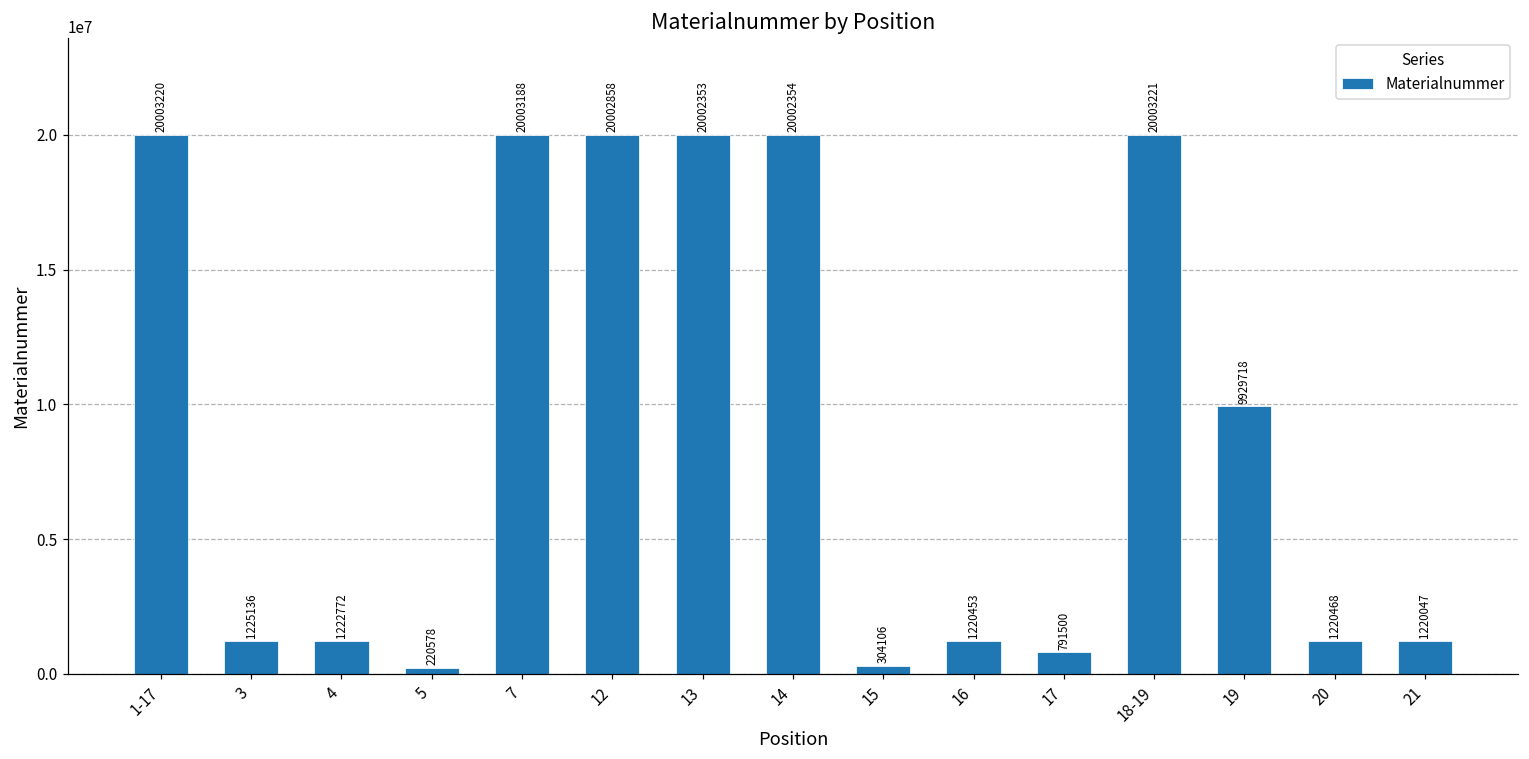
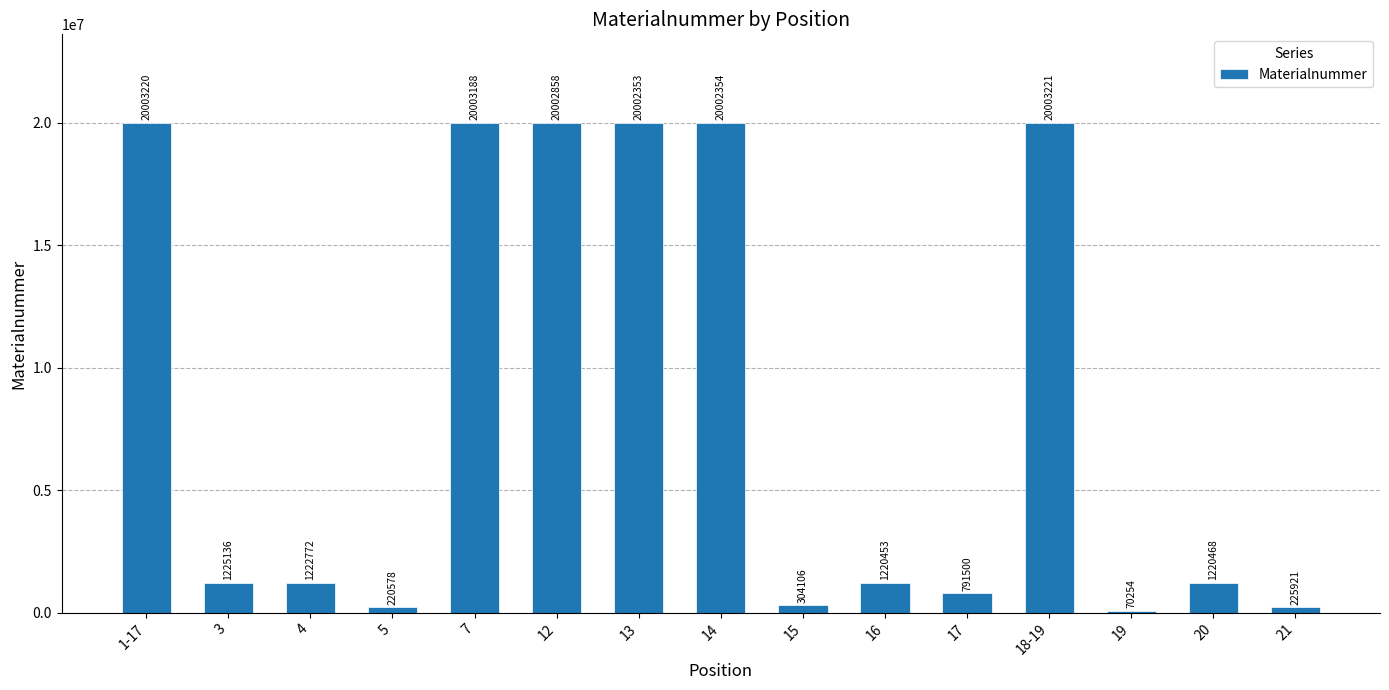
  {
    "1-17": 20003220,
    "3": 1225136,
    "4": 1222772,
    "5": 220578,
    "7": 20003188,
    "12": 20002858,
    "13": 20002353,
    "14": 20002354,
    "15": 304106,
    "16": 1220453,
    "17": 791500,
    "18-19": 20003221,
-   "19": 9929718,
+   "19": 70254,
    "20": 1220468,
-   "21": 1220047
+   "21": 225921
  }
